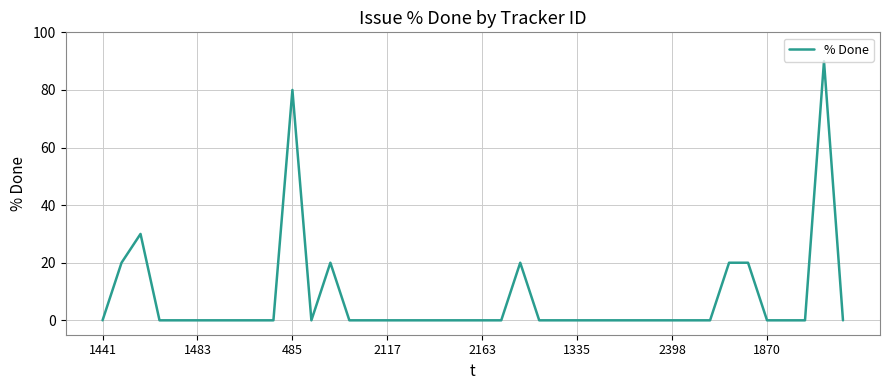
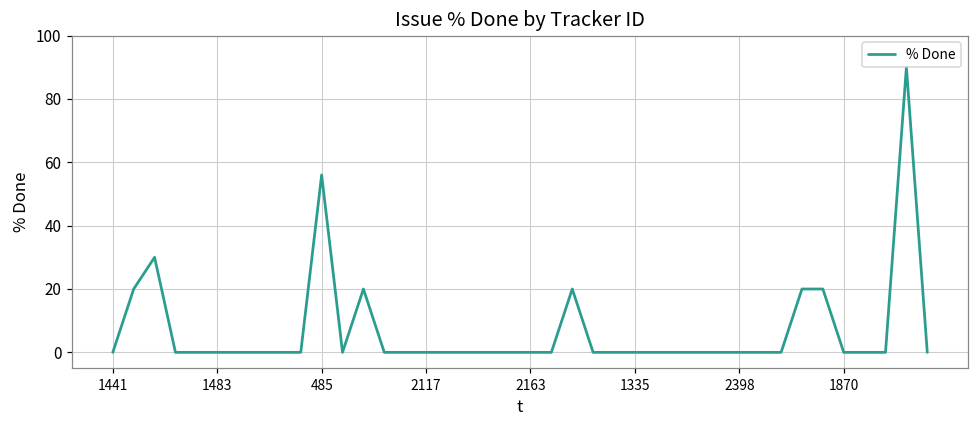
  {
    "1441": 0,
    "1483": 0,
-   "485": 80,
+   "485": 56,
    "2117": 0,
    "2163": 0,
    "1335": 0,
    "2398": 0,
    "1870": 0
  }
